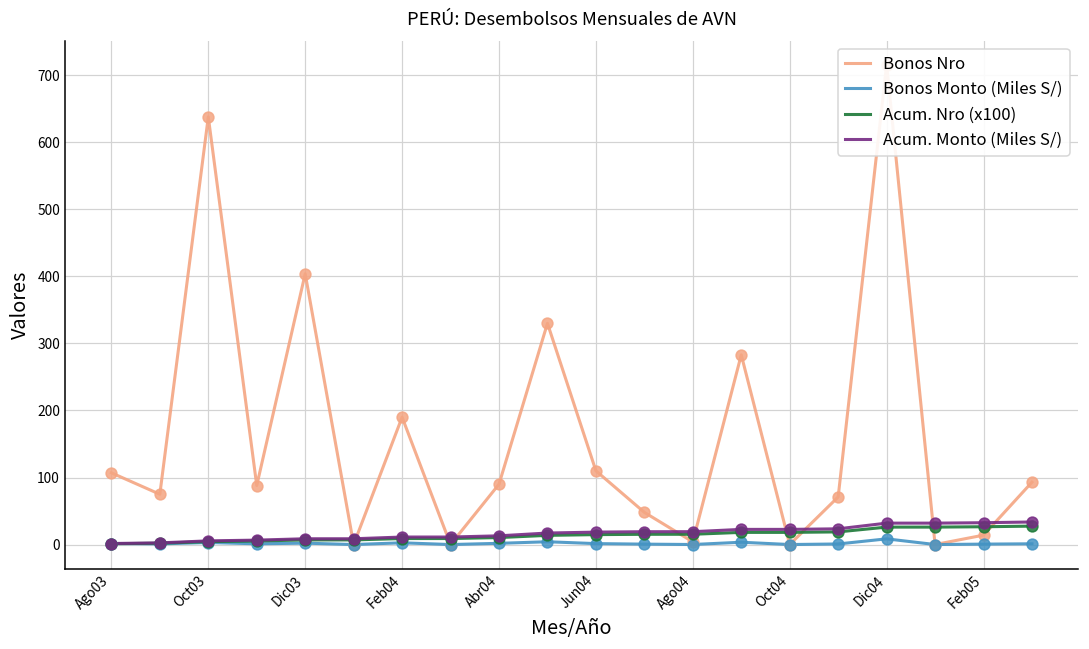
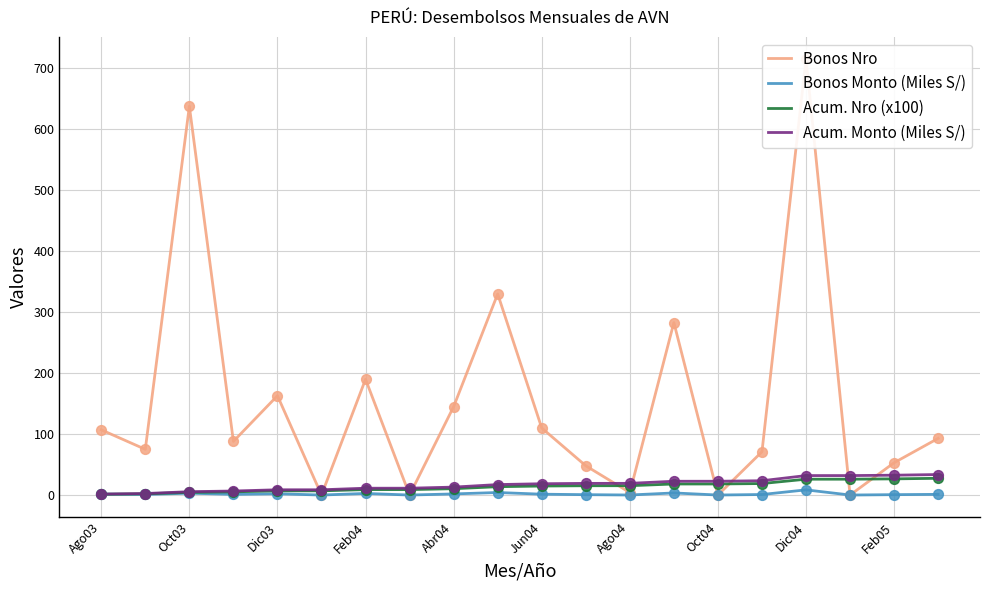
  {
    "Bonos Nro": {
      "Ago03": 110,
      "Oct03": 640,
-     "Dic03": 400,
+     "Dic03": 160,
      "Feb04": 190,
-     "Abr04": 90,
+     "Abr04": 150,
      "Jun04": 110,
-     "Feb05": 10
+     "Feb05": 50
    },
    "Bonos Monto (Miles S/)": {
      "Dic03": 0,
      "Feb04": 0,
      "Abr04": 0,
      "Jun04": 0,
      "Dic04": 10,
      "Feb05": 0
    },
    "Acum. Nro (x100)": {
      "Oct04": 20,
      "Dic04": 30,
      "Feb05": 30
    },
    "Acum. Monto (Miles S/)": {
      "Oct04": 20,
      "Dic04": 30,
      "Feb05": 30
    }
  }
